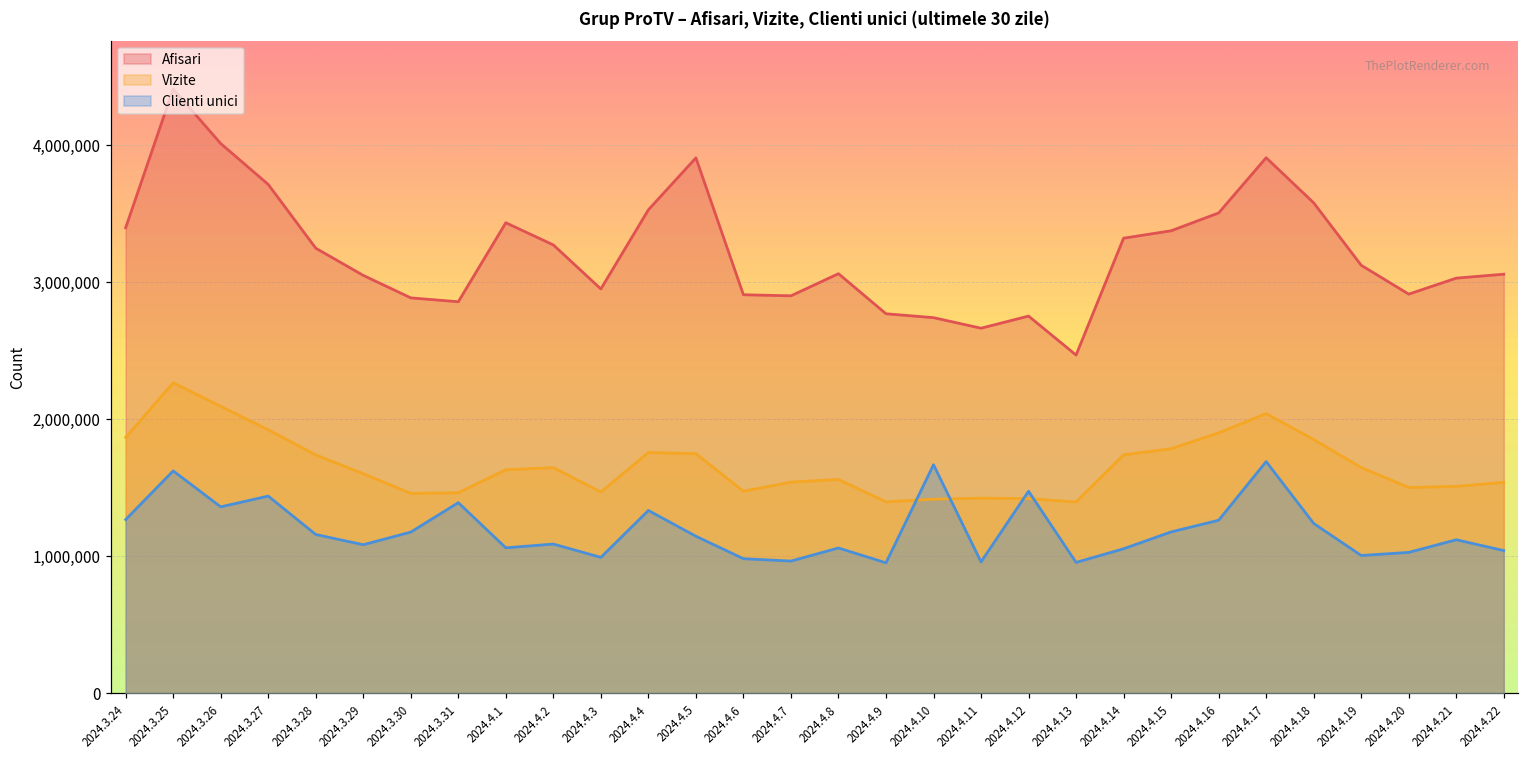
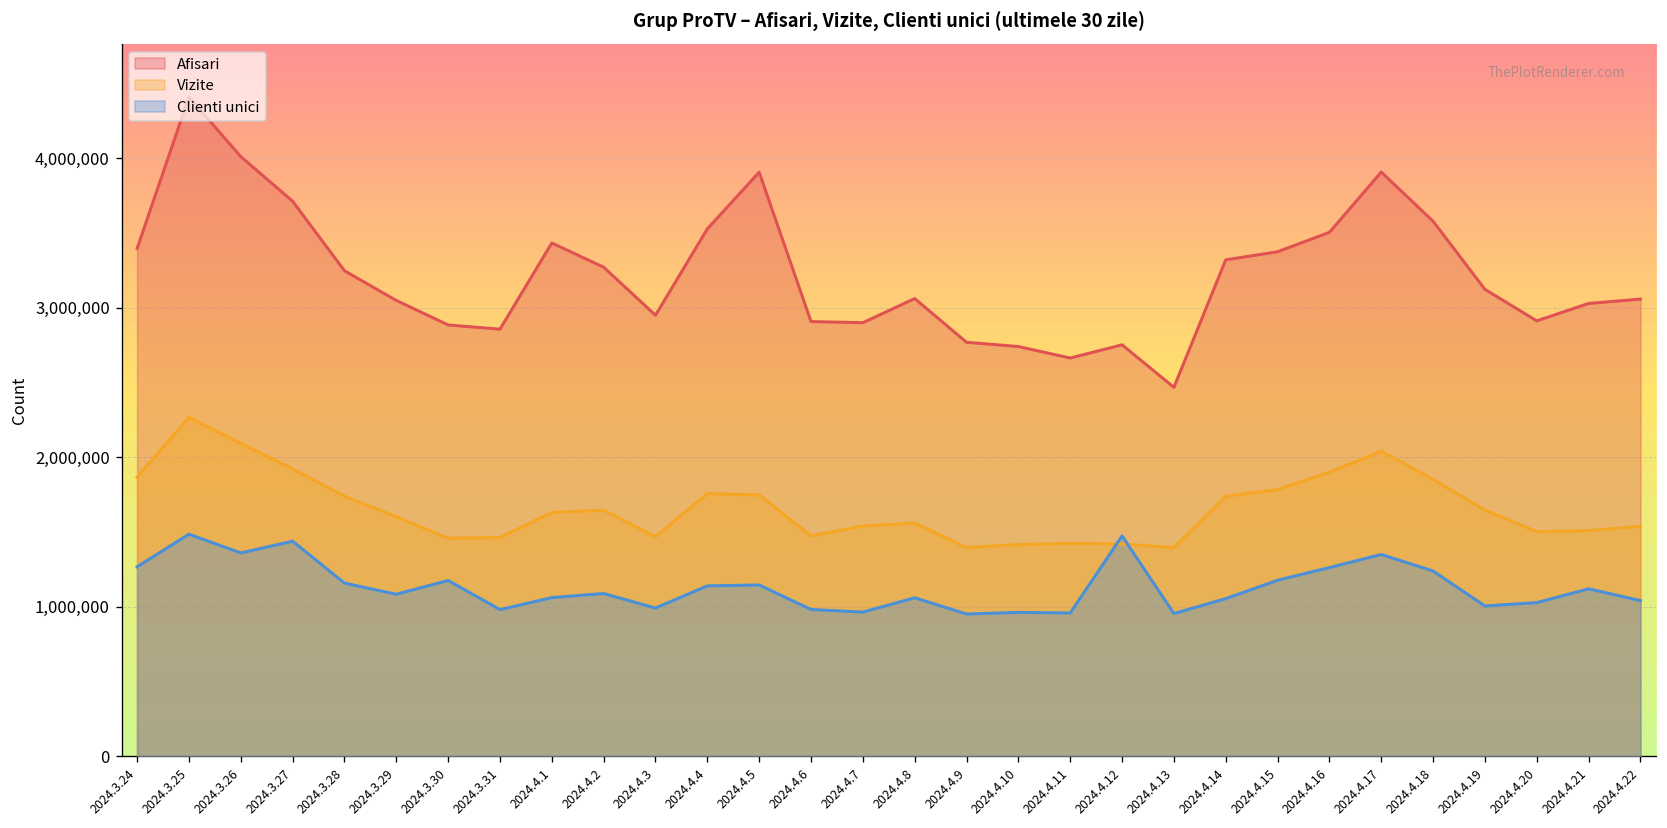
  {
    "Clienti unici": {
      "2024.3.24": "1,270,000",
-     "2024.3.25": "1,620,000",
+     "2024.3.25": "1,480,000",
      "2024.3.26": "1,360,000",
      "2024.3.27": "1,440,000",
      "2024.3.28": "1,160,000",
      "2024.3.29": "1,080,000",
      "2024.3.30": "1,180,000",
-     "2024.3.31": "1,390,000",
+     "2024.3.31": "980,000",
      "2024.4.1": "1,060,000",
      "2024.4.2": "1,090,000",
      "2024.4.3": "990,000",
-     "2024.4.4": "1,330,000",
+     "2024.4.4": "1,140,000",
      "2024.4.5": "1,150,000",
      "2024.4.6": "980,000",
      "2024.4.7": "960,000",
      "2024.4.8": "1,060,000",
      "2024.4.9": "950,000",
-     "2024.4.10": "1,670,000",
+     "2024.4.10": "960,000",
      "2024.4.11": "960,000",
      "2024.4.12": "1,470,000",
      "2024.4.13": "950,000",
      "2024.4.14": "1,050,000",
      "2024.4.15": "1,180,000",
      "2024.4.16": "1,260,000",
-     "2024.4.17": "1,690,000",
+     "2024.4.17": "1,350,000",
      "2024.4.18": "1,240,000",
      "2024.4.19": "1,000,000",
      "2024.4.20": "1,030,000",
      "2024.4.21": "1,120,000",
      "2024.4.22": "1,040,000"
    }
  }
